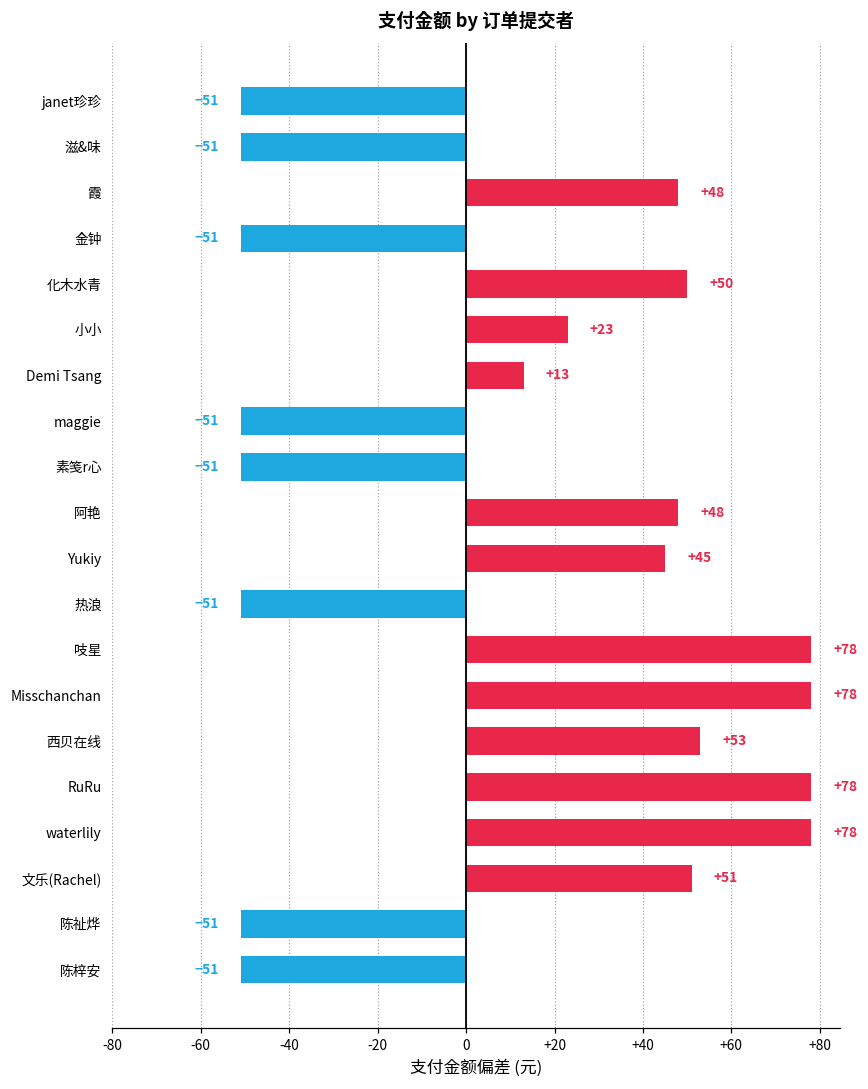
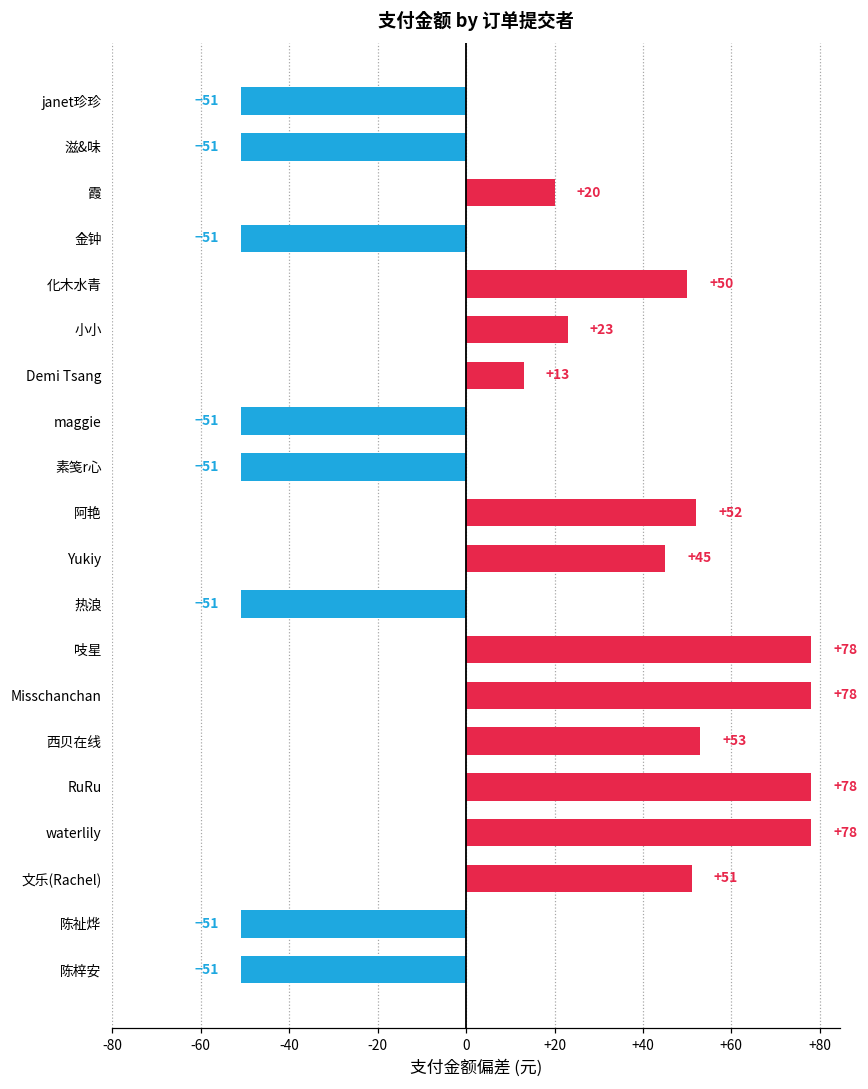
  {
    "janet珍珍": "-51",
    "滋&味": "-51",
-   "霞": "+48",
+   "霞": "+20",
    "金钟": "-51",
    "化木水青": "+50",
    "小小": "+23",
    "Demi Tsang": "+13",
    "maggie": "-51",
    "素笺r心": "-51",
-   "阿艳": "+48",
+   "阿艳": "+52",
    "Yukiy": "+45",
    "热浪": "-51",
    "吱星": "+78",
    "Misschanchan": "+78",
    "西贝在线": "+53",
    "RuRu": "+78",
    "waterlily": "+78",
    "文乐(Rachel)": "+51",
    "陈祉烨": "-51",
    "陈梓安": "-51"
  }
